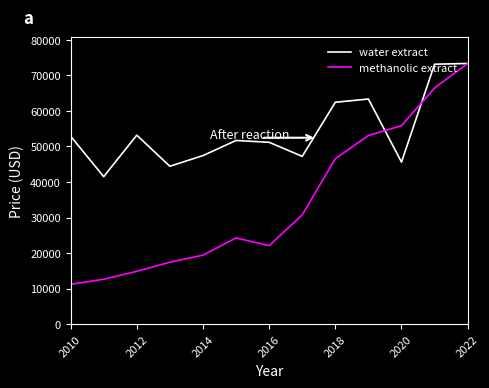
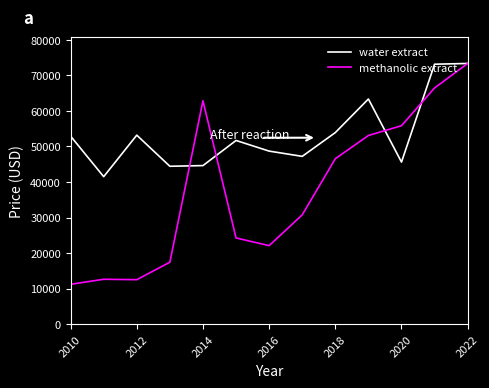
  {
    "water extract": {
      "2010": 53000,
      "2012": 53000,
-     "2014": 47000,
-     "2016": 51000,
-     "2018": 62000,
+     "2014": 45000,
+     "2016": 49000,
+     "2018": 54000,
      "2020": 46000
    },
    "methanolic extract": {
      "2010": 11000,
-     "2012": 15000,
-     "2014": 19000,
+     "2012": 12000,
+     "2014": 63000,
      "2016": 22000,
      "2018": 47000,
      "2020": 56000
    }
  }
